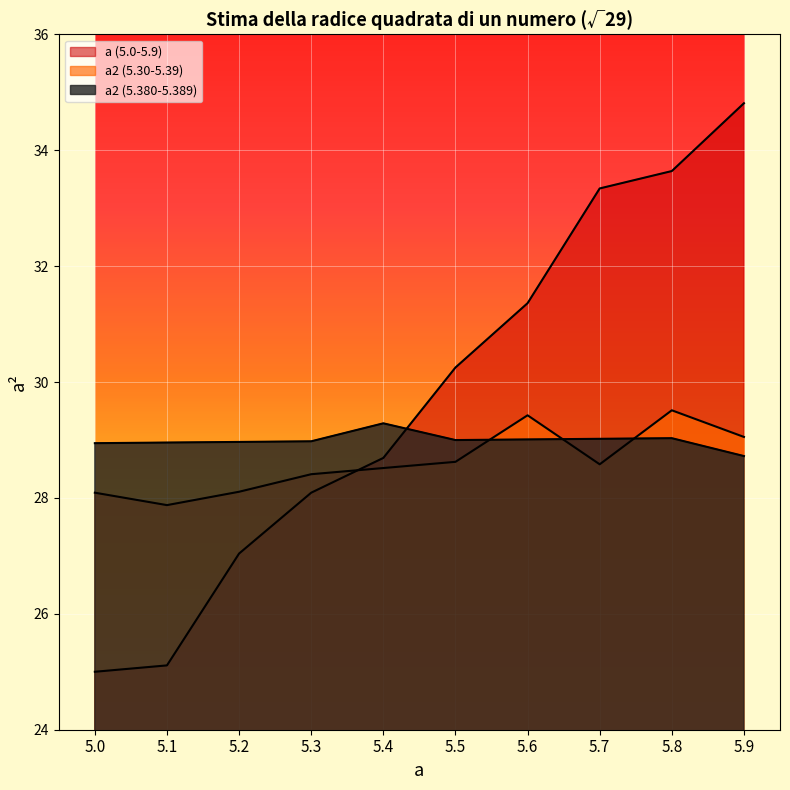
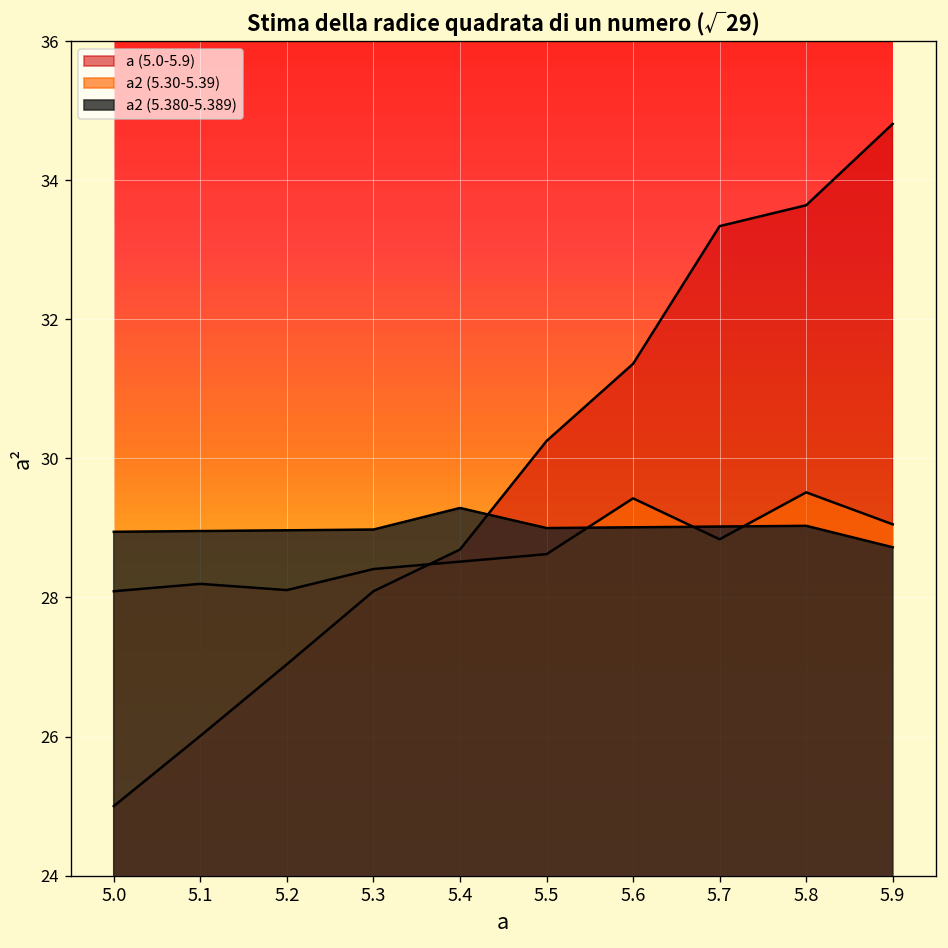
  {
    "a (5.0-5.9)": {
      "5.0": 25.0,
-     "5.1": 25.1,
+     "5.1": 26.0,
      "5.2": 27.0,
      "5.3": 28.1,
      "5.4": 28.7,
      "5.5": 30.3,
      "5.6": 31.4,
      "5.7": 33.3,
      "5.8": 33.6,
      "5.9": 34.8
    },
    "a2 (5.30-5.39)": {
      "5.0": 28.1,
-     "5.1": 27.9,
+     "5.1": 28.2,
      "5.2": 28.1,
      "5.3": 28.4,
      "5.4": 28.5,
      "5.5": 28.6,
      "5.6": 29.4,
-     "5.7": 28.6,
+     "5.7": 28.8,
      "5.8": 29.5,
      "5.9": 29.1
    },
    "a2 (5.380-5.389)": {
      "5.0": 28.9,
      "5.1": 29.0,
      "5.2": 29.0,
      "5.3": 29.0,
      "5.4": 29.3,
      "5.5": 29.0,
      "5.6": 29.0,
      "5.7": 29.0,
      "5.8": 29.0,
      "5.9": 28.7
    }
  }
